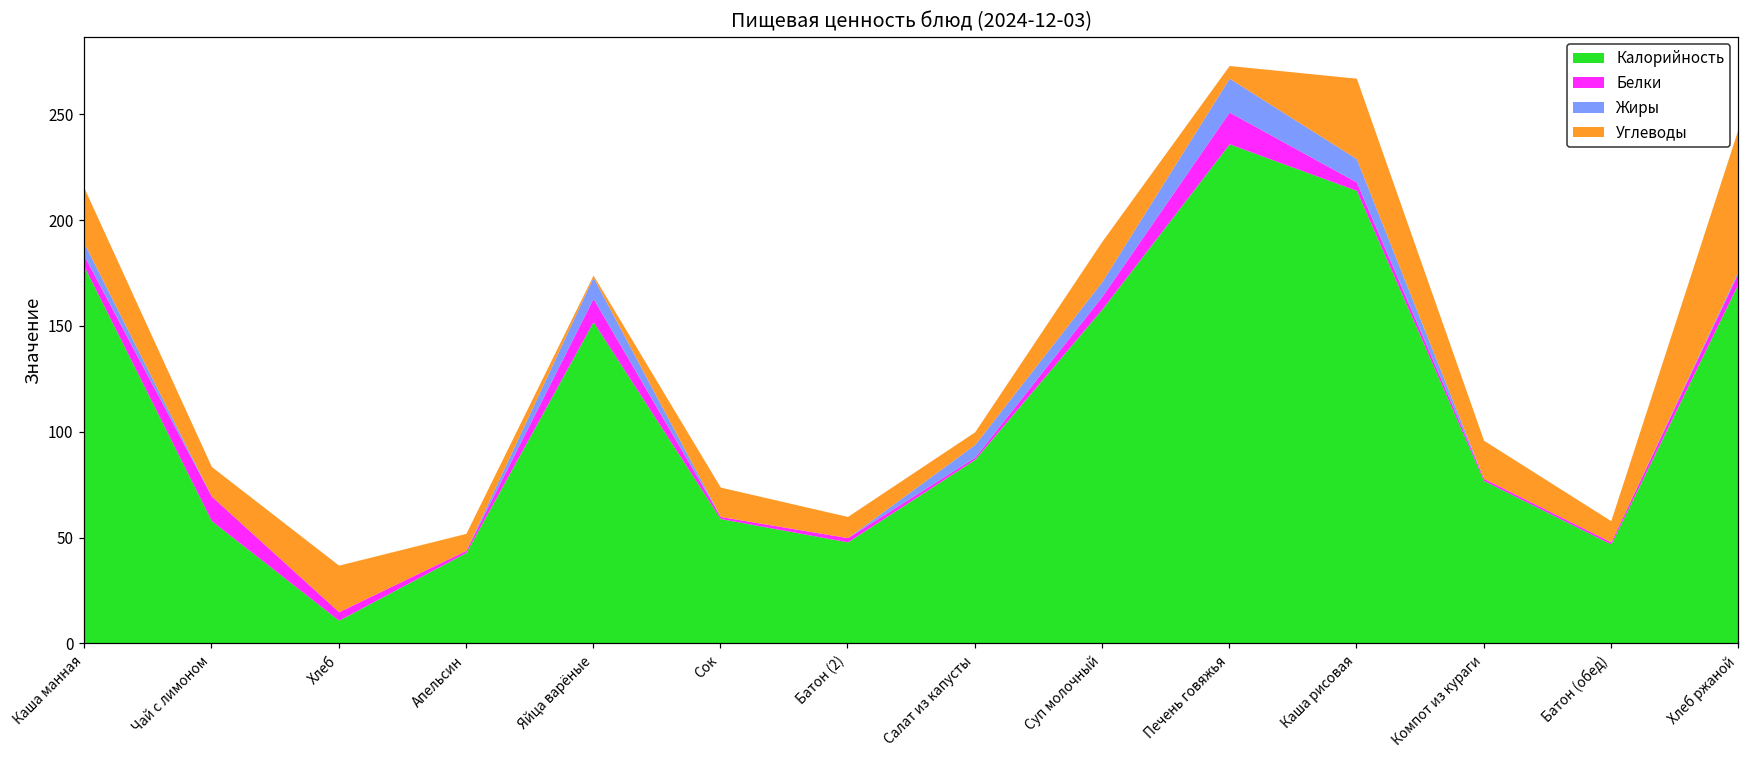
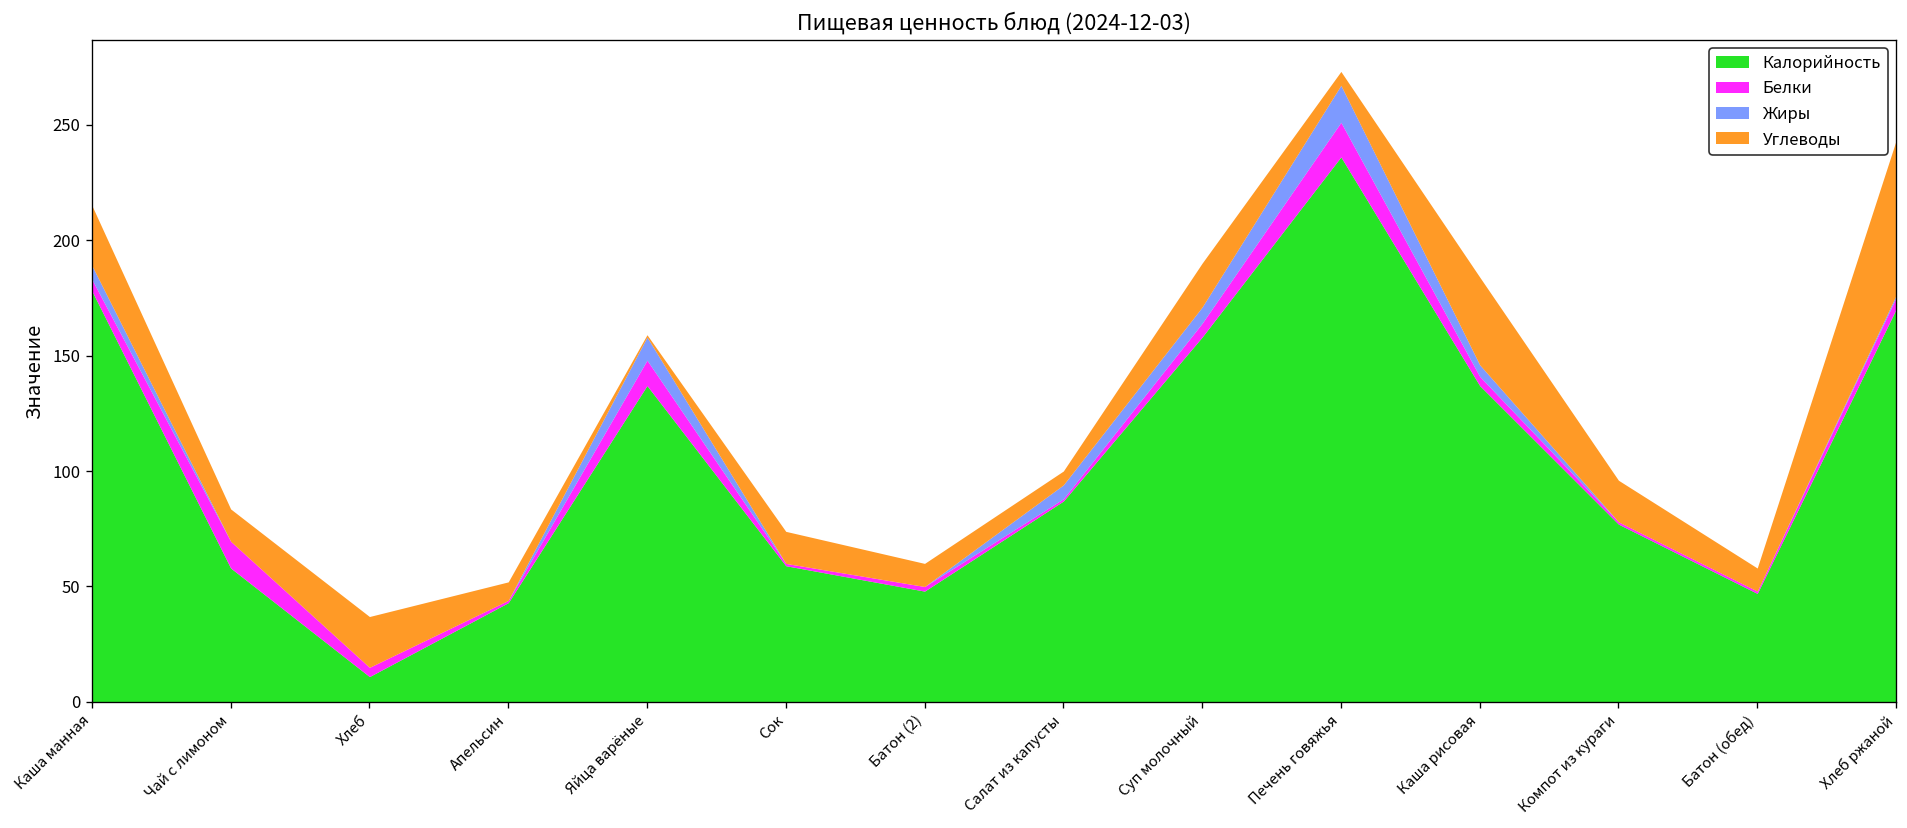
  {
    "Калорийность": {
      "Каша манная": 178,
      "Чай с лимоном": 58,
      "Хлеб": 11,
-     "Яйца варёные": 152,
+     "Яйца варёные": 137,
      "Батон (2)": 48,
      "Суп молочный": 158,
      "Печень говяжья": 236,
-     "Каша рисовая": 214,
+     "Каша рисовая": 137,
      "Хлеб ржаной": 170
    },
    "Белки": {
      "Каша манная": 5,
      "Яйца варёные": 11,
      "Суп молочный": 6,
      "Печень говяжья": 15,
      "Каша рисовая": 4
    },
    "Жиры": {
      "Каша манная": 6,
      "Салат из капусты": 6,
      "Суп молочный": 7,
      "Печень говяжья": 16,
-     "Каша рисовая": 11
+     "Каша рисовая": 5
    },
    "Углеводы": {
      "Каша манная": 26,
      "Чай с лимоном": 14,
      "Хлеб": 22,
      "Апельсин": 8,
      "Сок": 14,
      "Батон (2)": 10,
      "Салат из капусты": 6,
      "Суп молочный": 19,
      "Печень говяжья": 6,
      "Каша рисовая": 38,
      "Компот из кураги": 18,
      "Батон (обед)": 10,
      "Хлеб ржаной": 67
    }
  }
